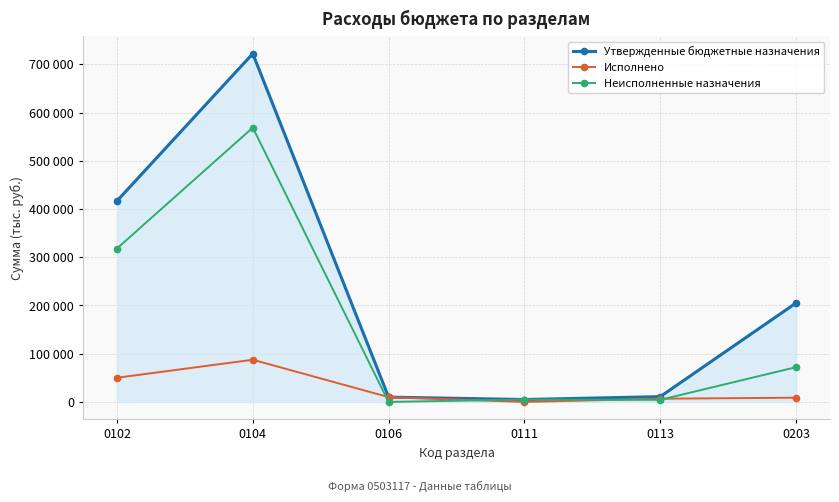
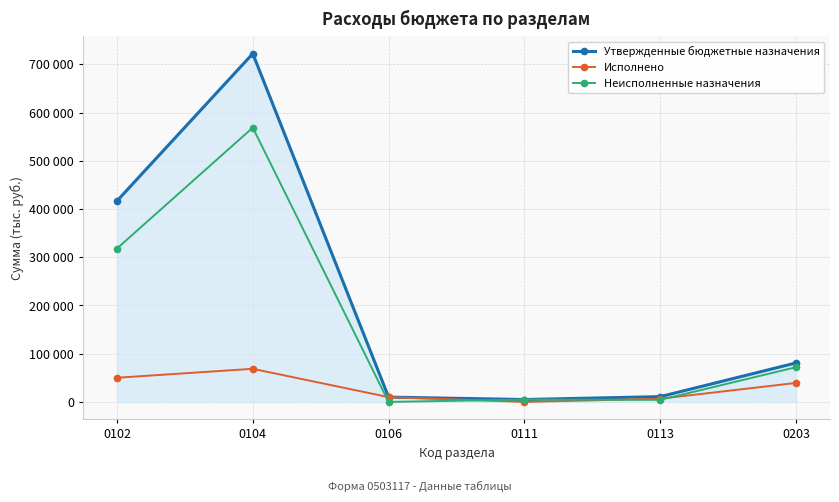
  {
    "Утвержденные бюджетные назначения": {
      "0102": 420000,
      "0104": 720000,
-     "0203": 210000
+     "0203": 80000
    },
    "Исполнено": {
      "0102": 50000,
-     "0104": 90000,
-     "0203": 10000
+     "0104": 70000,
+     "0203": 40000
    },
    "Неисполненные назначения": {
      "0102": 320000,
      "0104": 570000,
      "0106": 0,
      "0203": 70000
    }
  }
